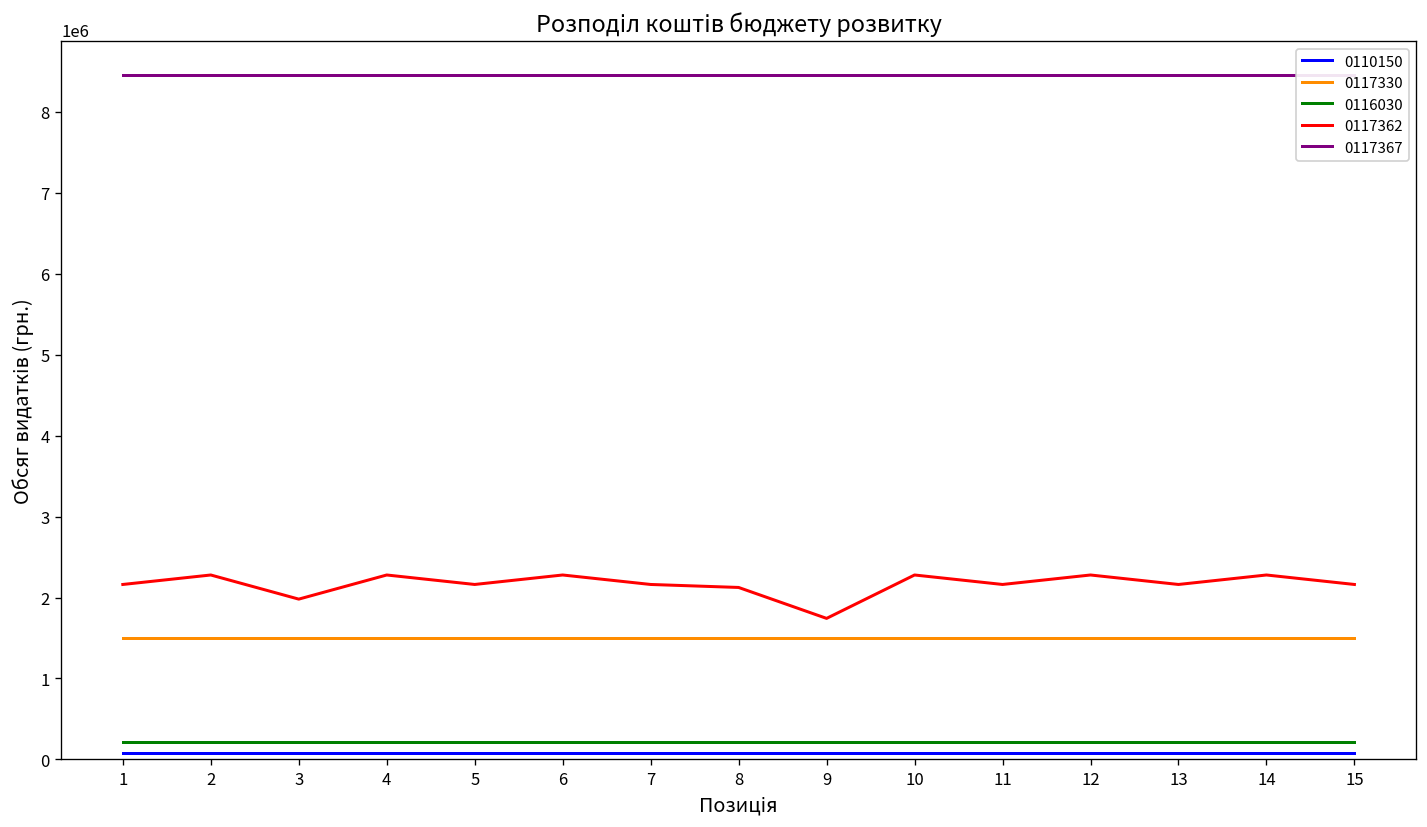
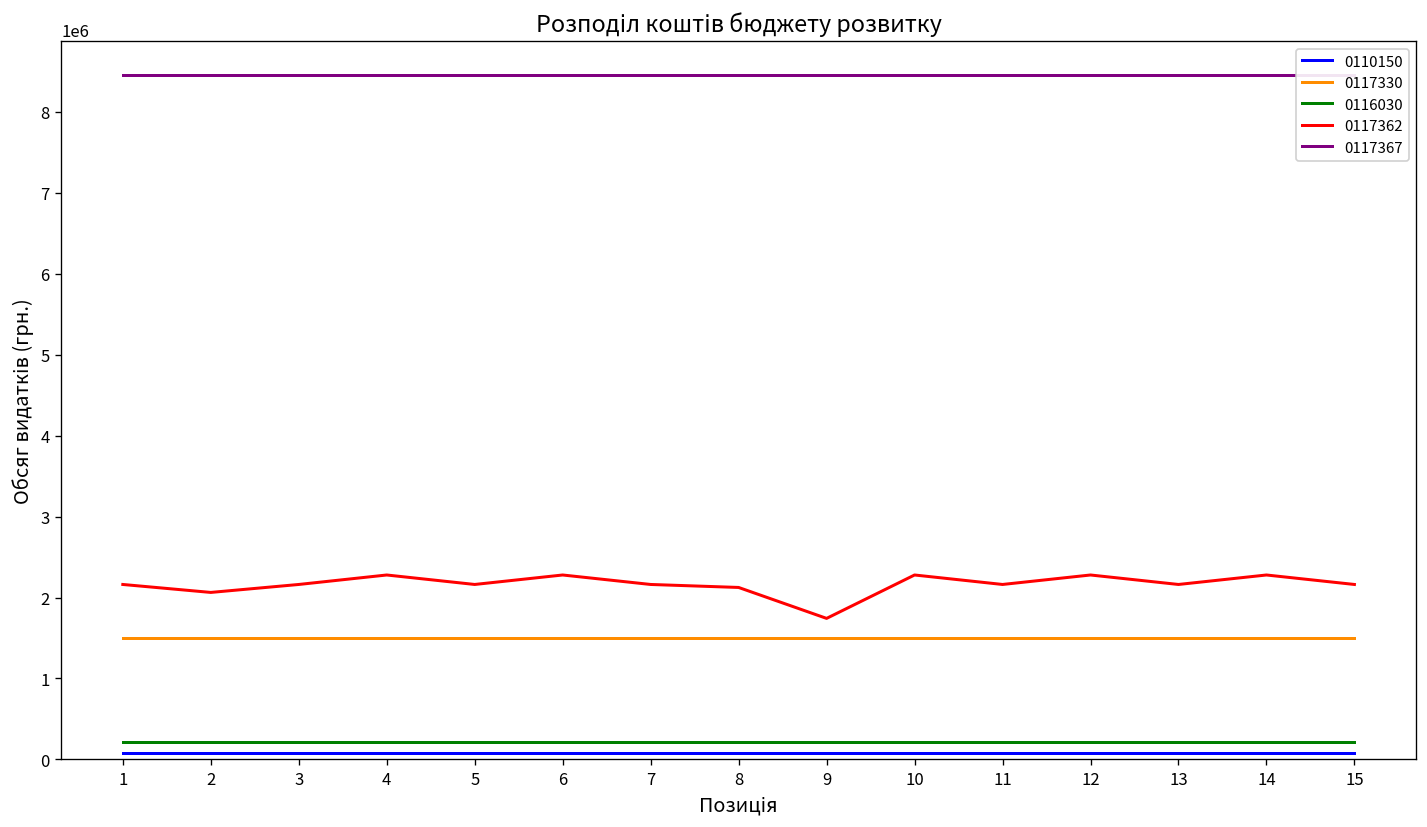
  {
    "0110150": {
      "1": 100000,
      "2": 100000,
      "3": 100000,
      "4": 100000,
      "5": 100000,
      "6": 100000,
      "7": 100000,
      "8": 100000,
      "9": 100000,
      "10": 100000,
      "11": 100000,
      "12": 100000,
      "13": 100000,
      "14": 100000,
      "15": 100000
    },
    "0117330": {
      "1": 1500000,
      "2": 1500000,
      "3": 1500000,
      "4": 1500000,
      "5": 1500000,
      "6": 1500000,
      "7": 1500000,
      "8": 1500000,
      "9": 1500000,
      "10": 1500000,
      "11": 1500000,
      "12": 1500000,
      "13": 1500000,
      "14": 1500000,
      "15": 1500000
    },
    "0116030": {
      "1": 200000,
      "2": 200000,
      "3": 200000,
      "4": 200000,
      "5": 200000,
      "6": 200000,
      "7": 200000,
      "8": 200000,
      "9": 200000,
      "10": 200000,
      "11": 200000,
      "12": 200000,
      "13": 200000,
      "14": 200000,
      "15": 200000
    },
    "0117362": {
      "1": 2200000,
-     "2": 2300000,
-     "3": 2000000,
+     "2": 2100000,
+     "3": 2200000,
      "4": 2300000,
      "5": 2200000,
      "6": 2300000,
      "7": 2200000,
      "8": 2100000,
      "9": 1700000,
      "10": 2300000,
      "11": 2200000,
      "12": 2300000,
      "13": 2200000,
      "14": 2300000,
      "15": 2200000
    },
    "0117367": {
      "1": 8500000,
      "2": 8500000,
      "3": 8500000,
      "4": 8500000,
      "5": 8500000,
      "6": 8500000,
      "7": 8500000,
      "8": 8500000,
      "9": 8500000,
      "10": 8500000,
      "11": 8500000,
      "12": 8500000,
      "13": 8500000,
      "14": 8500000
    }
  }
